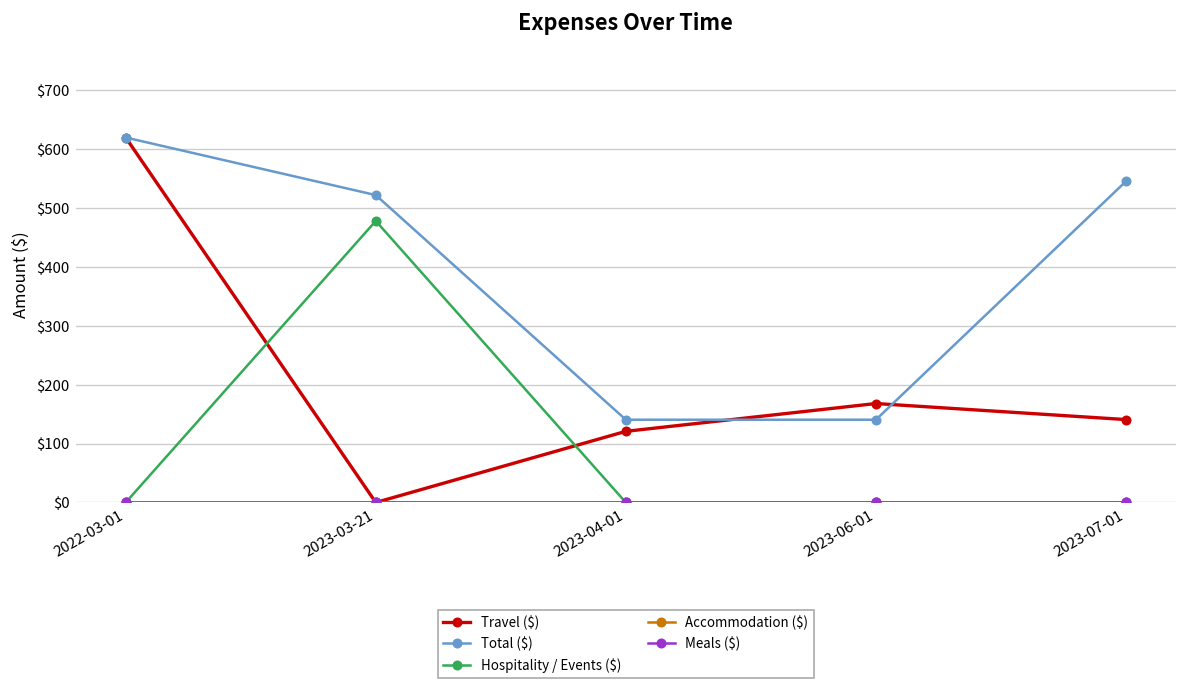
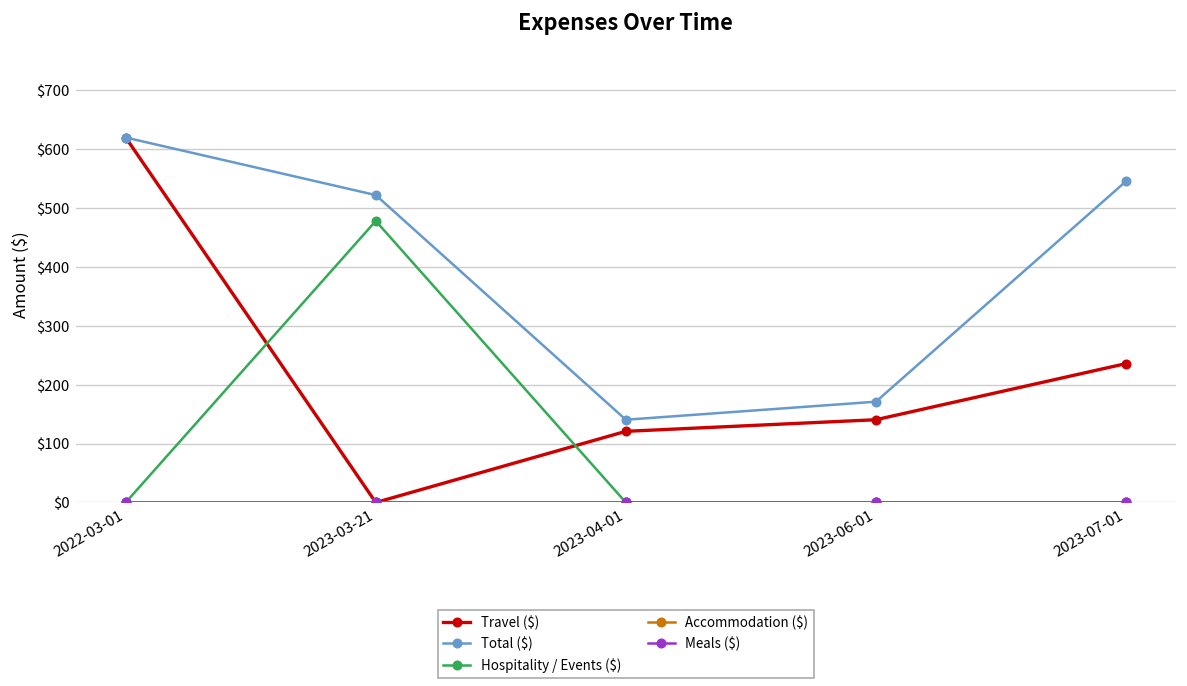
  {
    "Travel ($)": {
      "2023-04-01": "$120",
-     "2023-06-01": "$170",
-     "2023-07-01": "$140"
+     "2023-06-01": "$140",
+     "2023-07-01": "$240"
    },
    "Total ($)": {
      "2023-03-21": "$520",
      "2023-04-01": "$140",
-     "2023-06-01": "$140",
+     "2023-06-01": "$170",
      "2023-07-01": "$550"
    },
    "Hospitality / Events ($)": {
      "2023-03-21": "$480"
    }
  }
